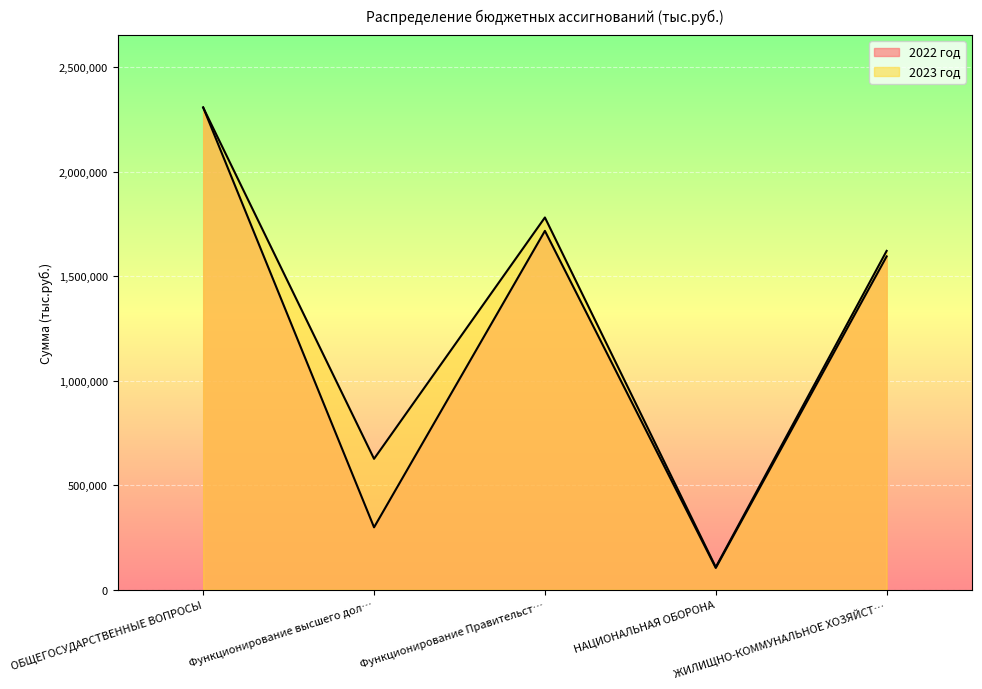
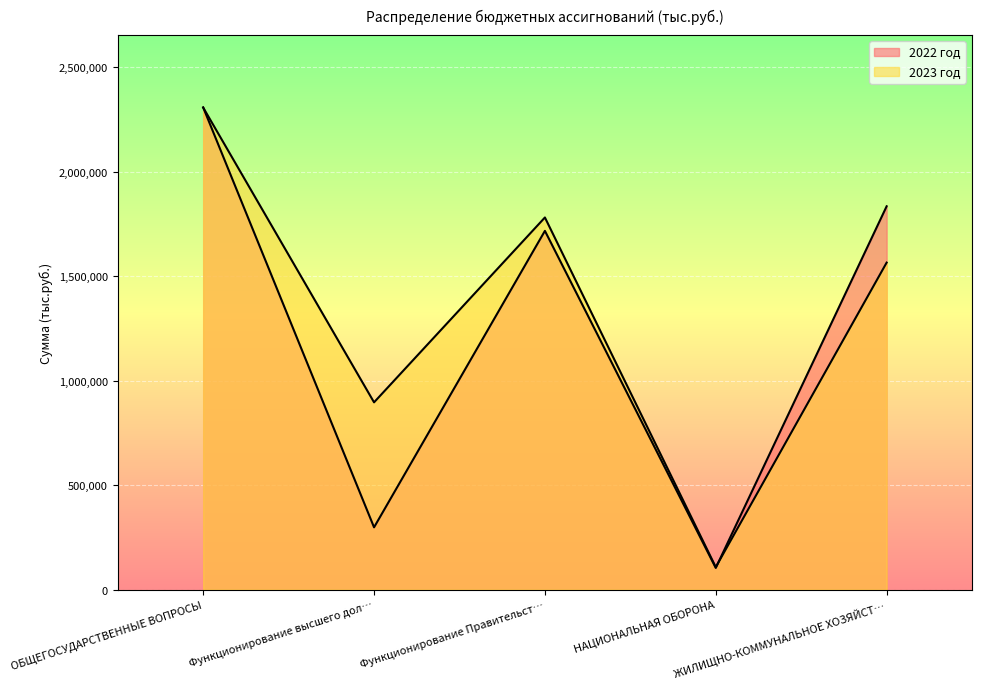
  {
    "2022 год": {
      "Функционирование высшего дол…": "300,000",
      "Функционирование Правительст…": "1,720,000",
-     "ЖИЛИЩНО-КОММУНАЛЬНОЕ ХОЗЯЙСТ…": "1,590,000"
+     "ЖИЛИЩНО-КОММУНАЛЬНОЕ ХОЗЯЙСТ…": "1,830,000"
    },
    "2023 год": {
-     "Функционирование высшего дол…": "630,000",
+     "Функционирование высшего дол…": "900,000",
      "Функционирование Правительст…": "1,780,000",
-     "ЖИЛИЩНО-КОММУНАЛЬНОЕ ХОЗЯЙСТ…": "1,620,000"
+     "ЖИЛИЩНО-КОММУНАЛЬНОЕ ХОЗЯЙСТ…": "1,560,000"
    }
  }
